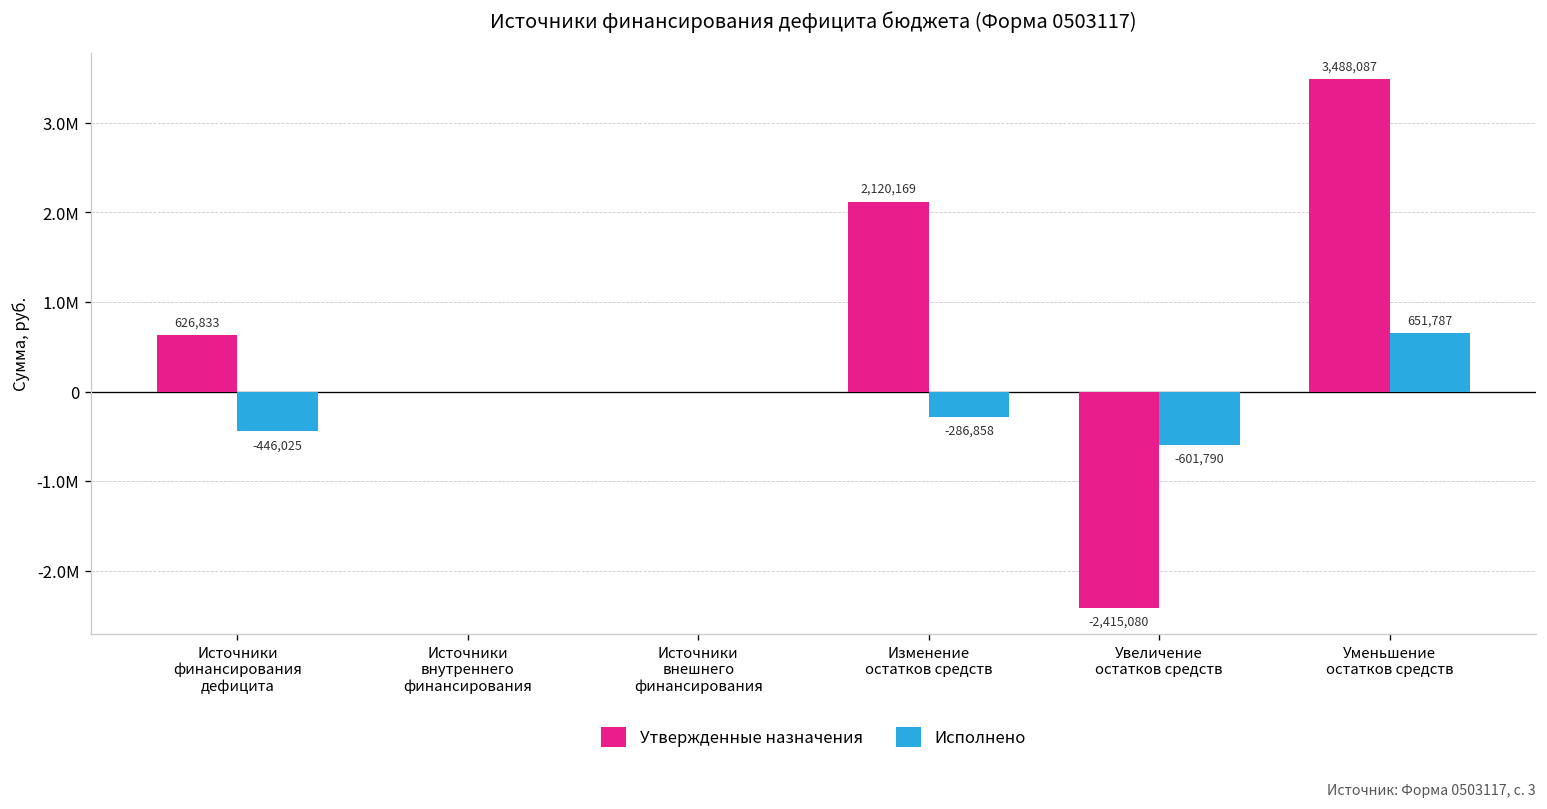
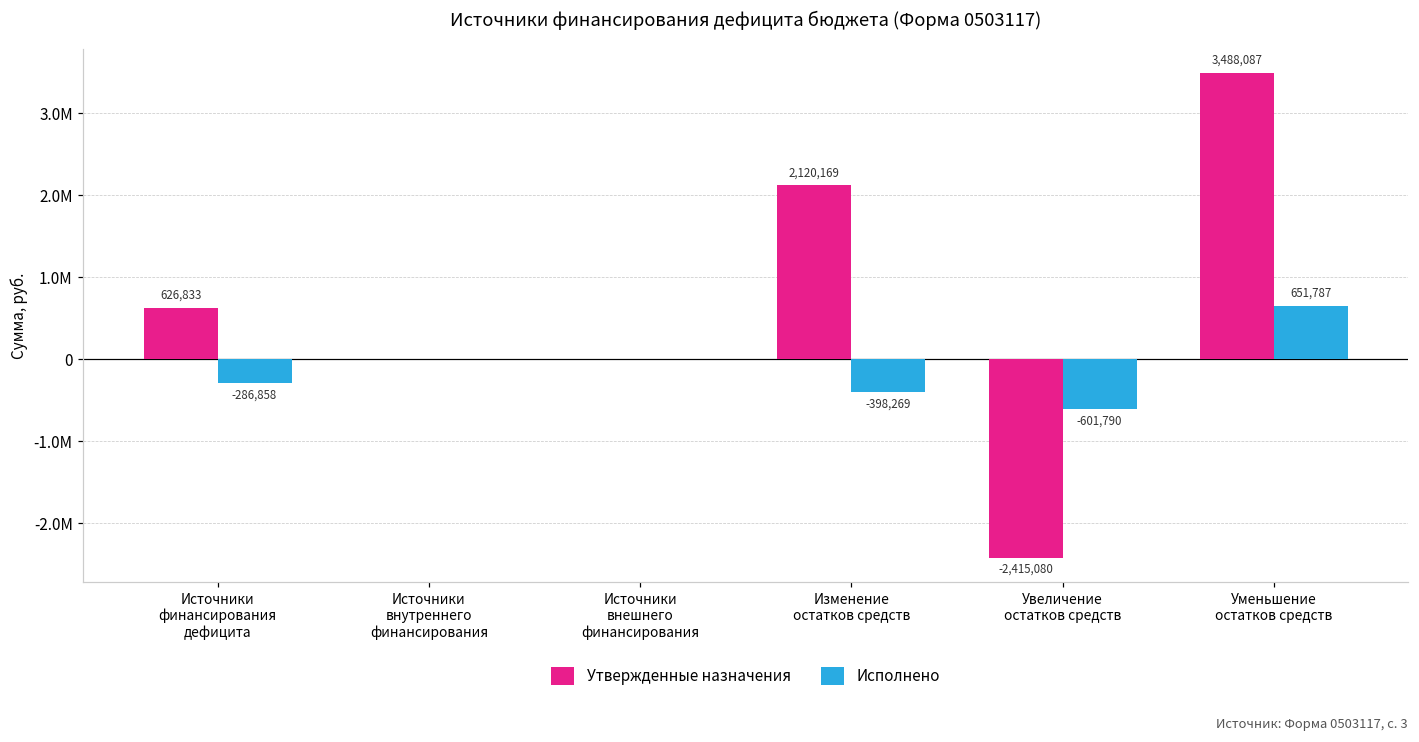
  {
    "Утвержденные назначения": {
      "Источники финансирования дефицита": "626,833",
      "Изменение остатков средств": "2,120,169",
      "Увеличение остатков средств": "-2,415,080",
      "Уменьшение остатков средств": "3,488,087"
    },
    "Исполнено": {
-     "Источники финансирования дефицита": "-446,025",
-     "Изменение остатков средств": "-286,858",
+     "Источники финансирования дефицита": "-286,858",
+     "Изменение остатков средств": "-398,269",
      "Увеличение остатков средств": "-601,790",
      "Уменьшение остатков средств": "651,787"
    }
  }
